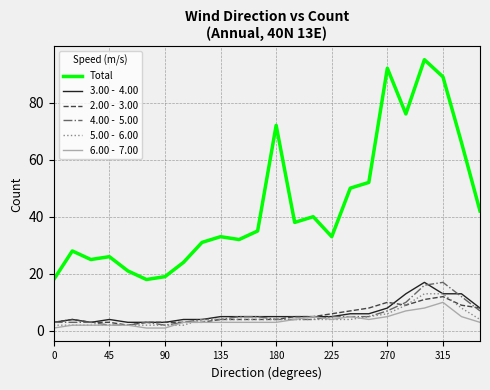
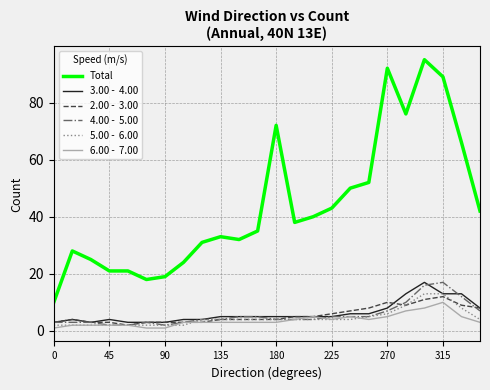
  {
    "Total": {
-     "0": 18,
-     "45": 26,
+     "0": 10,
+     "45": 21,
      "90": 19,
      "135": 33,
      "180": 72,
-     "225": 33,
+     "225": 43,
      "270": 92,
      "315": 89
    }
  }
